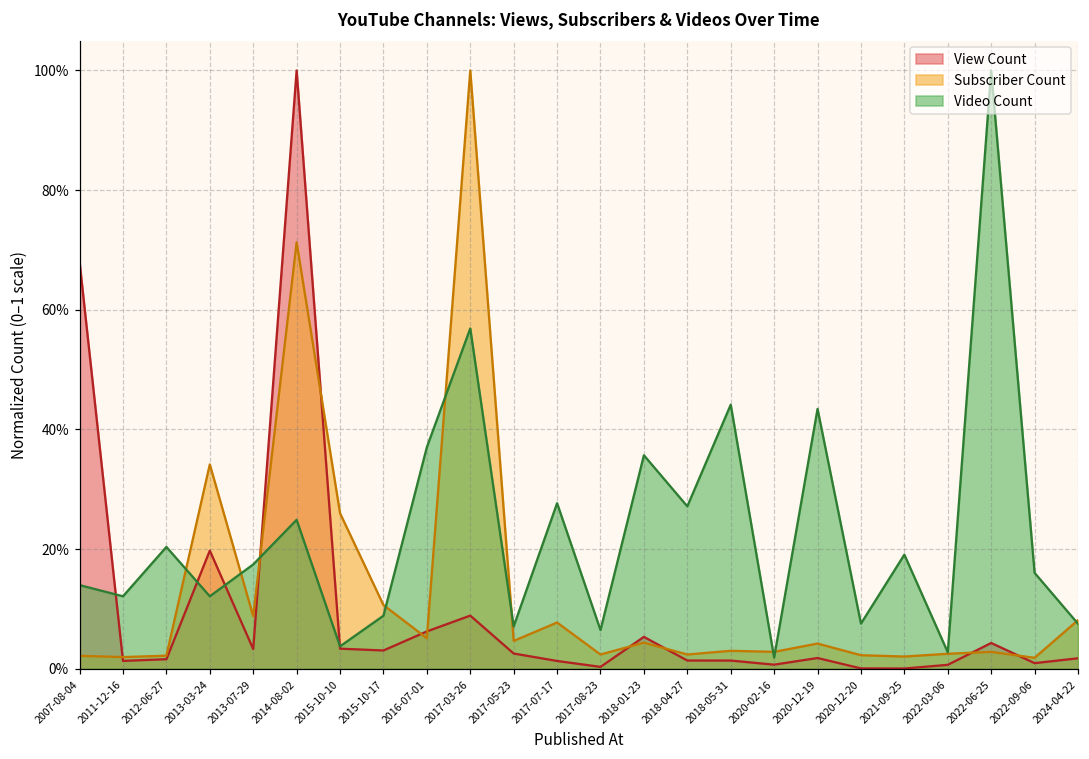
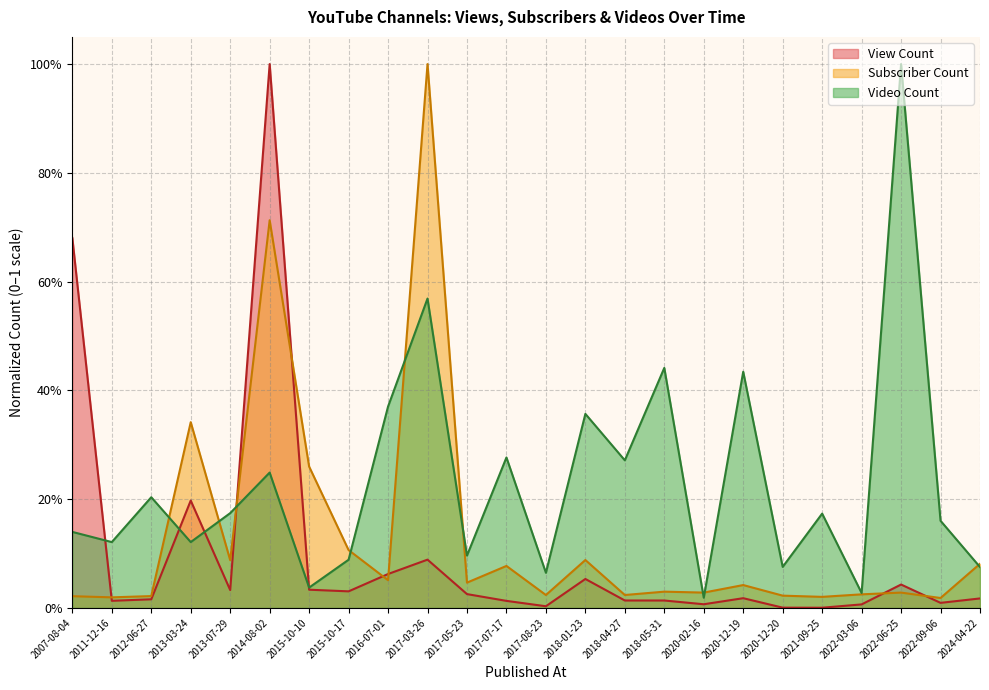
  {
    "View Count": {
      "2007-08-04": "68%",
      "2011-12-16": "1%",
      "2012-06-27": "2%",
      "2013-03-24": "20%",
      "2013-07-29": "3%",
      "2014-08-02": "100%",
      "2015-10-17": "3%",
      "2016-07-01": "6%",
      "2017-03-26": "9%",
      "2017-05-23": "3%",
      "2017-07-17": "1%",
      "2017-08-23": "0%",
      "2018-01-23": "5%",
      "2018-04-27": "1%",
      "2018-05-31": "1%",
      "2020-02-16": "1%",
      "2020-12-19": "2%",
      "2020-12-20": "0%",
      "2021-09-25": "0%",
      "2022-03-06": "1%",
      "2022-06-25": "4%",
      "2022-09-06": "1%",
      "2024-04-22": "2%"
    },
    "Subscriber Count": {
      "2007-08-04": "2%",
      "2011-12-16": "2%",
      "2012-06-27": "2%",
      "2013-03-24": "34%",
      "2013-07-29": "9%",
      "2014-08-02": "71%",
      "2015-10-10": "26%",
      "2015-10-17": "11%",
      "2016-07-01": "5%",
      "2017-03-26": "100%",
      "2017-05-23": "5%",
      "2017-07-17": "8%",
      "2017-08-23": "2%",
-     "2018-01-23": "4%",
+     "2018-01-23": "9%",
      "2018-04-27": "2%",
      "2018-05-31": "3%",
      "2020-02-16": "3%",
      "2020-12-19": "4%",
      "2020-12-20": "2%",
      "2021-09-25": "2%",
      "2022-06-25": "3%",
      "2022-09-06": "2%",
      "2024-04-22": "8%"
    },
    "Video Count": {
      "2007-08-04": "14%",
      "2011-12-16": "12%",
      "2012-06-27": "20%",
      "2013-03-24": "12%",
      "2013-07-29": "17%",
      "2014-08-02": "25%",
      "2015-10-17": "9%",
      "2016-07-01": "37%",
      "2017-03-26": "57%",
-     "2017-05-23": "7%",
+     "2017-05-23": "10%",
      "2017-07-17": "28%",
      "2017-08-23": "6%",
      "2018-01-23": "36%",
      "2018-04-27": "27%",
      "2018-05-31": "44%",
      "2020-02-16": "2%",
      "2020-12-19": "43%",
      "2020-12-20": "8%",
-     "2021-09-25": "19%",
+     "2021-09-25": "17%",
      "2022-09-06": "16%",
      "2024-04-22": "8%"
    }
  }
